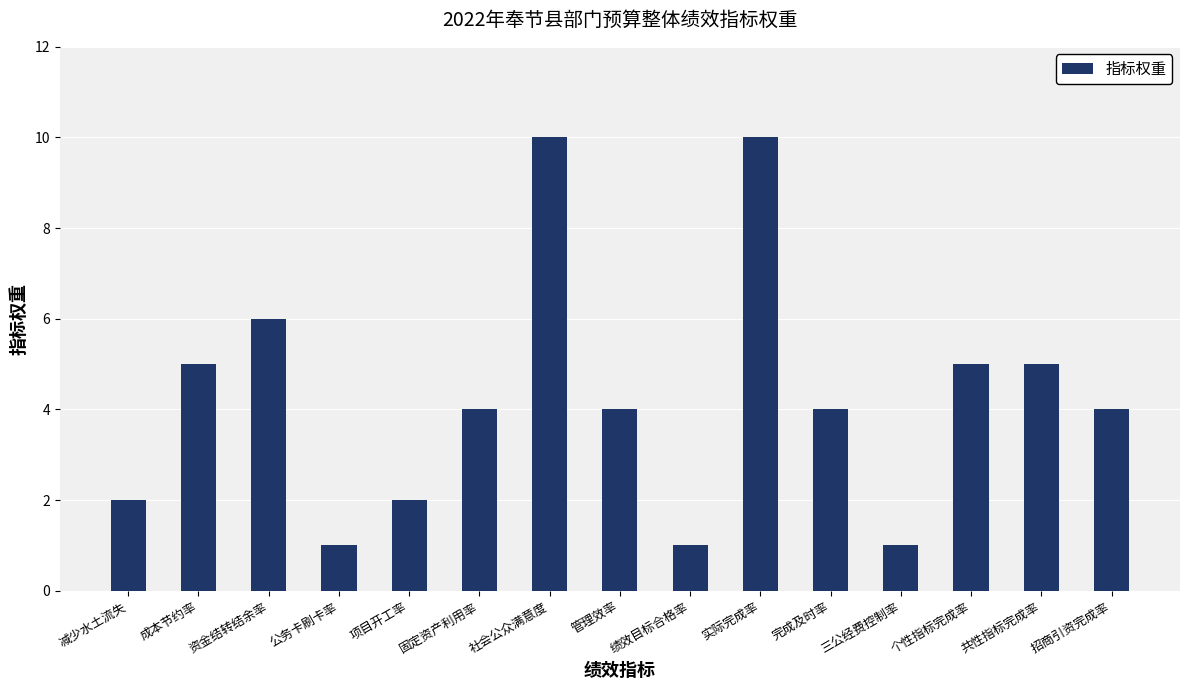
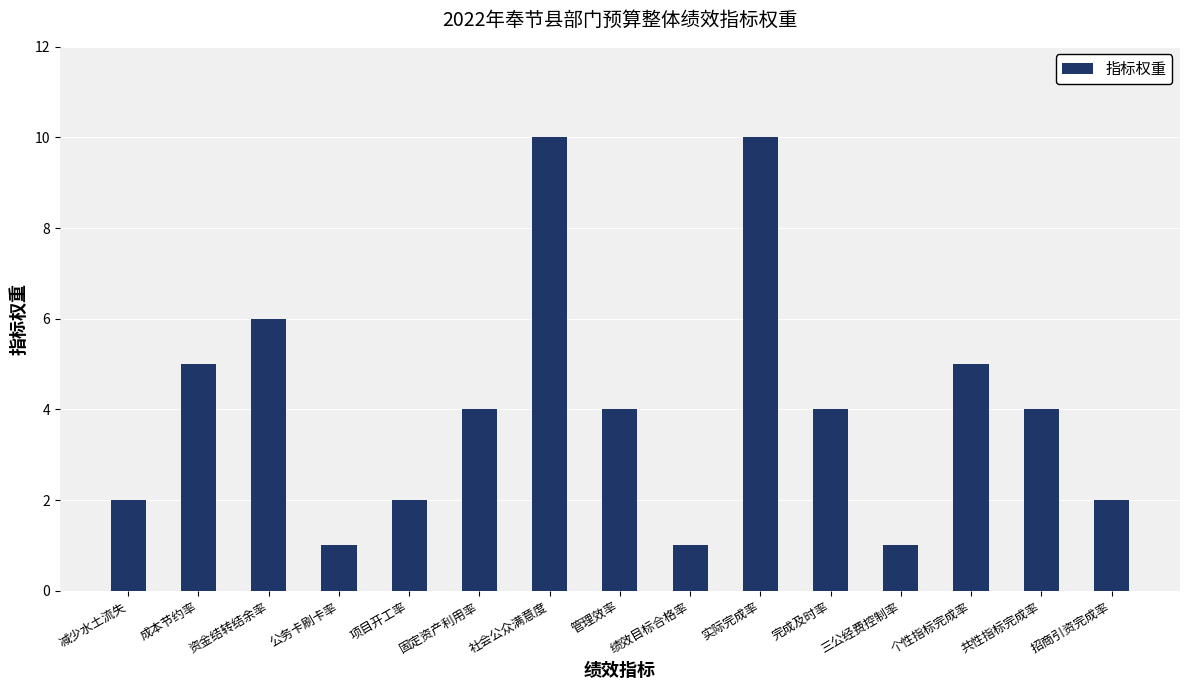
  {
    "减少水土流失": 2,
    "成本节约率": 5,
    "资金结转结余率": 6,
    "公务卡刷卡率": 1,
    "项目开工率": 2,
    "固定资产利用率": 4,
    "社会公众满意度": 10,
    "管理效率": 4,
    "绩效目标合格率": 1,
    "实际完成率": 10,
    "完成及时率": 4,
    "三公经费控制率": 1,
    "个性指标完成率": 5,
-   "共性指标完成率": 5,
-   "招商引资完成率": 4
+   "共性指标完成率": 4,
+   "招商引资完成率": 2
  }
